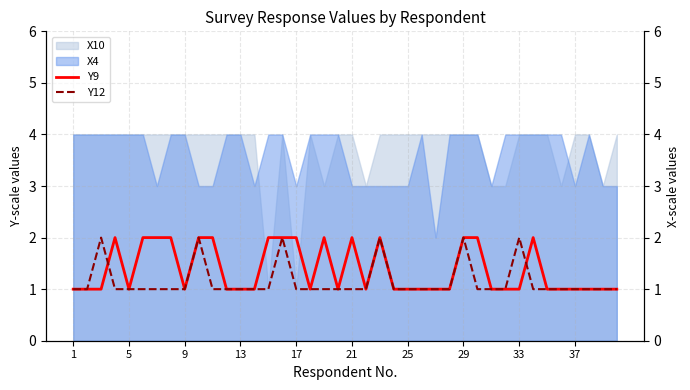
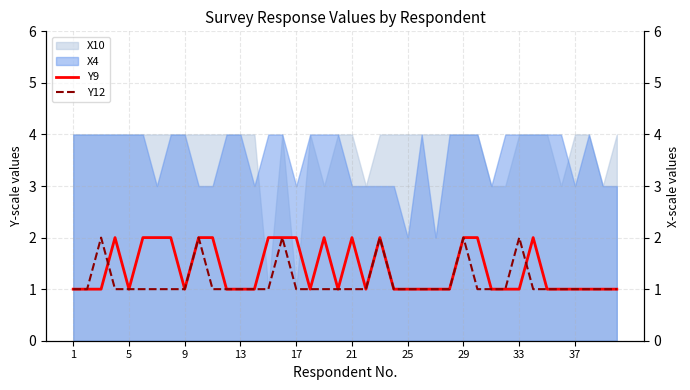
  {
    "X10": {
      "17": 1,
      "21": 4,
      "25": 4,
      "37": 4
    },
    "X4": {
      "17": 3,
      "21": 3,
-     "25": 3,
+     "25": 2,
      "37": 3
    },
    "Y9": {
      "17": 2.0,
      "21": 2.0,
      "33": 1.0
    },
    "Y12": {
      "17": 1.0,
      "21": 1.0,
      "33": 2.0
    }
  }
